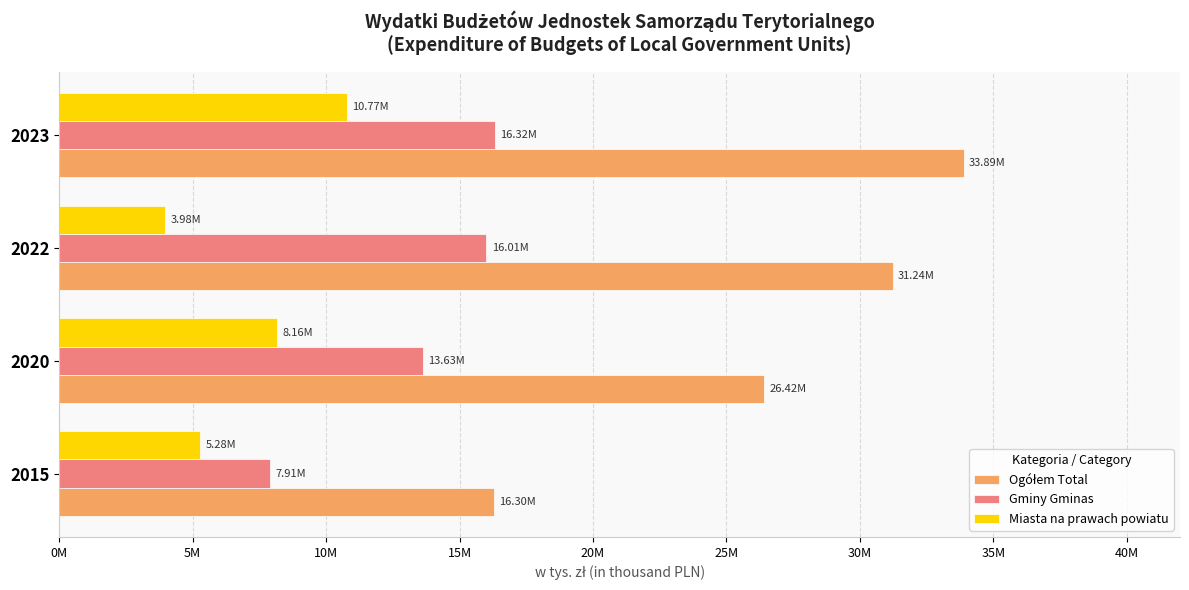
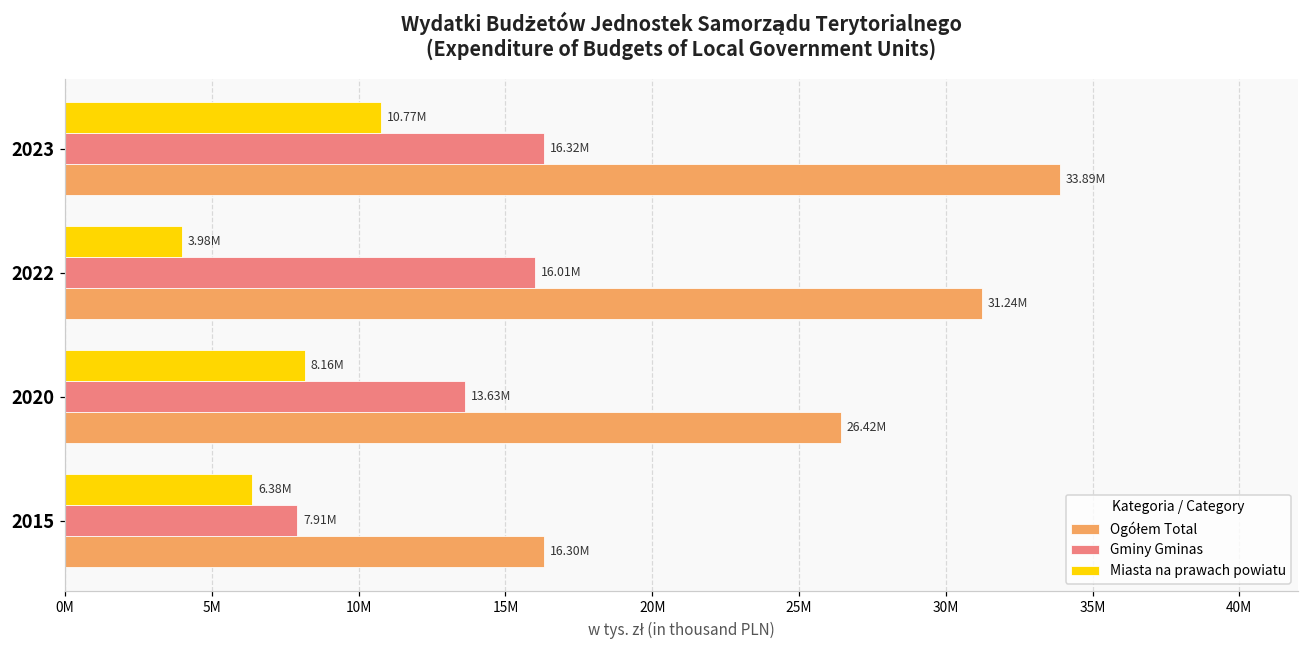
  {
    "Miasta na prawach powiatu": {
      "2023": "10.77M",
      "2022": "3.98M",
      "2020": "8.16M",
-     "2015": "5.28M"
+     "2015": "6.38M"
    }
  }
